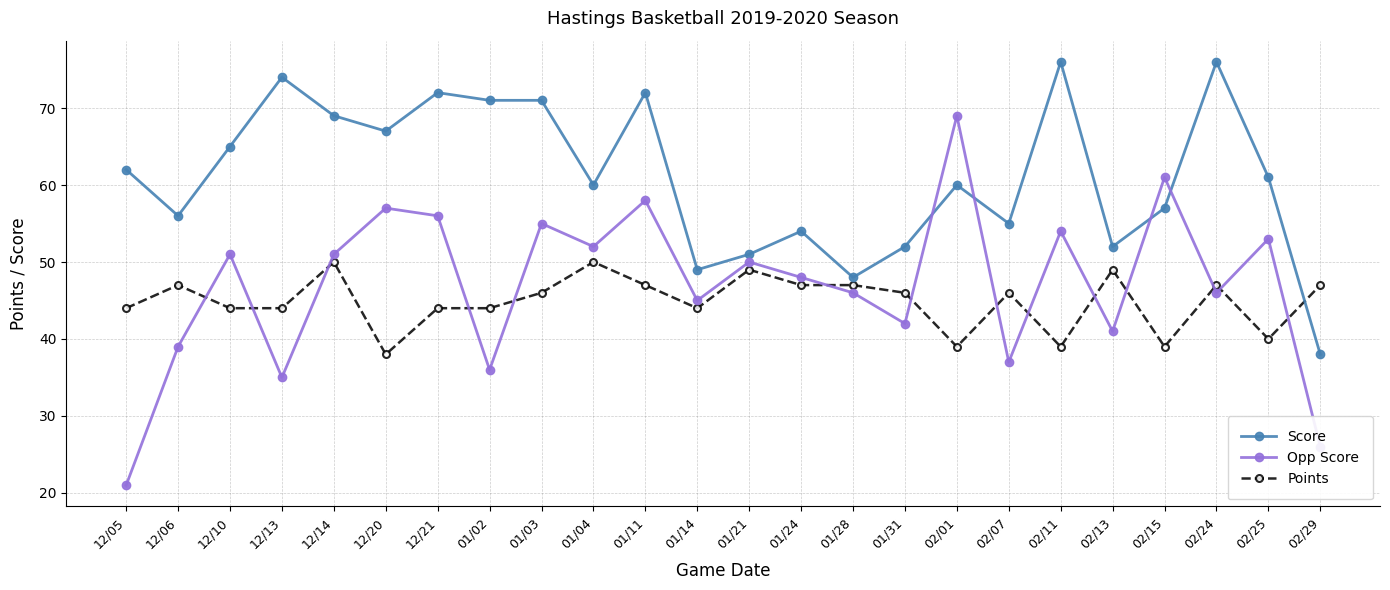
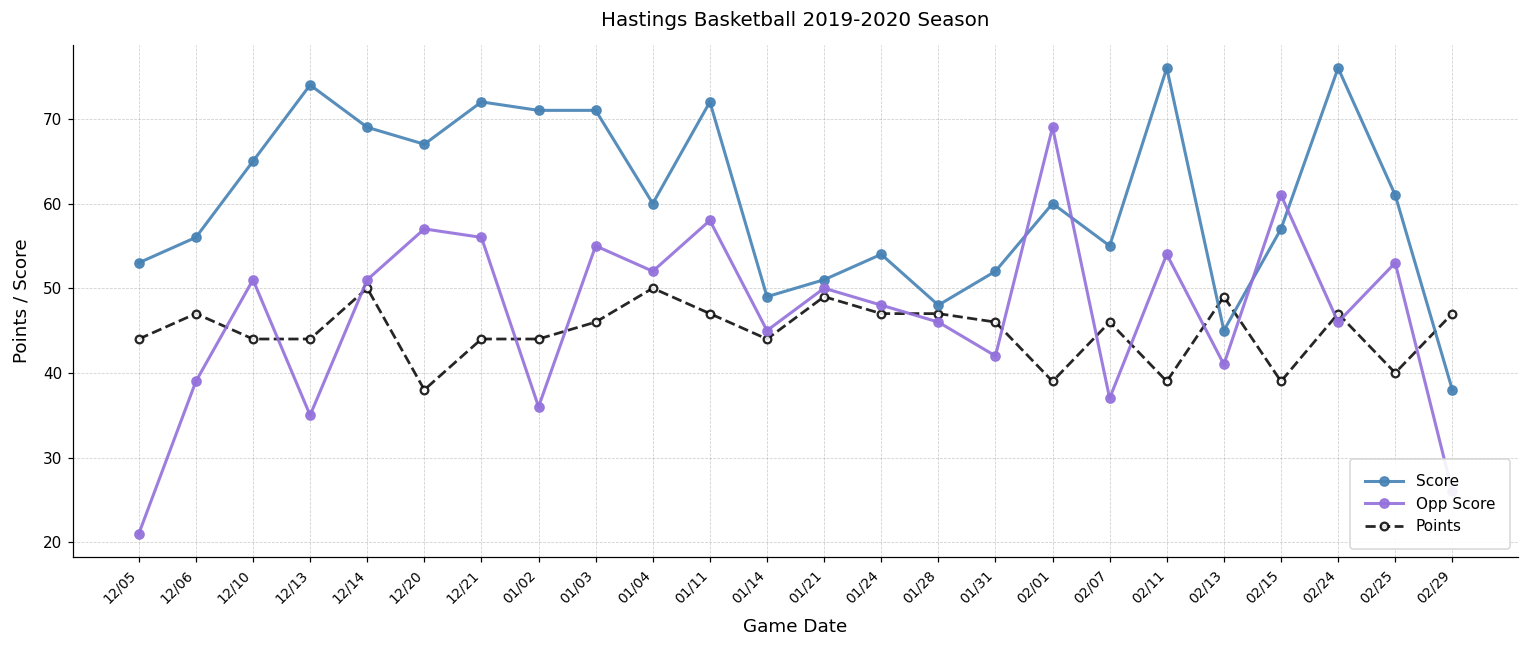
  {
    "Score": {
-     "12/05": 62,
+     "12/05": 53,
      "12/06": 56,
      "12/10": 65,
      "12/13": 74,
      "12/14": 69,
      "12/20": 67,
      "12/21": 72,
      "01/02": 71,
      "01/03": 71,
      "01/04": 60,
      "01/11": 72,
      "01/14": 49,
      "01/21": 51,
      "01/24": 54,
      "01/28": 48,
      "01/31": 52,
      "02/01": 60,
      "02/07": 55,
      "02/11": 76,
-     "02/13": 52,
+     "02/13": 45,
      "02/15": 57,
      "02/24": 76,
      "02/25": 61,
      "02/29": 38
    },
    "Opp Score": {
      "12/05": 21,
      "12/06": 39,
      "12/10": 51,
      "12/13": 35,
      "12/14": 51,
      "12/20": 57,
      "12/21": 56,
      "01/02": 36,
      "01/03": 55,
      "01/04": 52,
      "01/11": 58,
      "01/14": 45,
      "01/21": 50,
      "01/24": 48,
      "01/28": 46,
      "01/31": 42,
      "02/01": 69,
      "02/07": 37,
      "02/11": 54,
      "02/13": 41,
      "02/15": 61,
      "02/24": 46,
      "02/25": 53
    },
    "Points": {
      "12/05": 44,
      "12/06": 47,
      "12/10": 44,
      "12/13": 44,
      "12/14": 50,
      "12/20": 38,
      "12/21": 44,
      "01/02": 44,
      "01/03": 46,
      "01/04": 50,
      "01/11": 47,
      "01/14": 44,
      "01/21": 49,
      "01/24": 47,
      "01/28": 47,
      "01/31": 46,
      "02/01": 39,
      "02/07": 46,
      "02/11": 39,
      "02/13": 49,
      "02/15": 39,
      "02/24": 47,
      "02/25": 40,
      "02/29": 47
    }
  }
